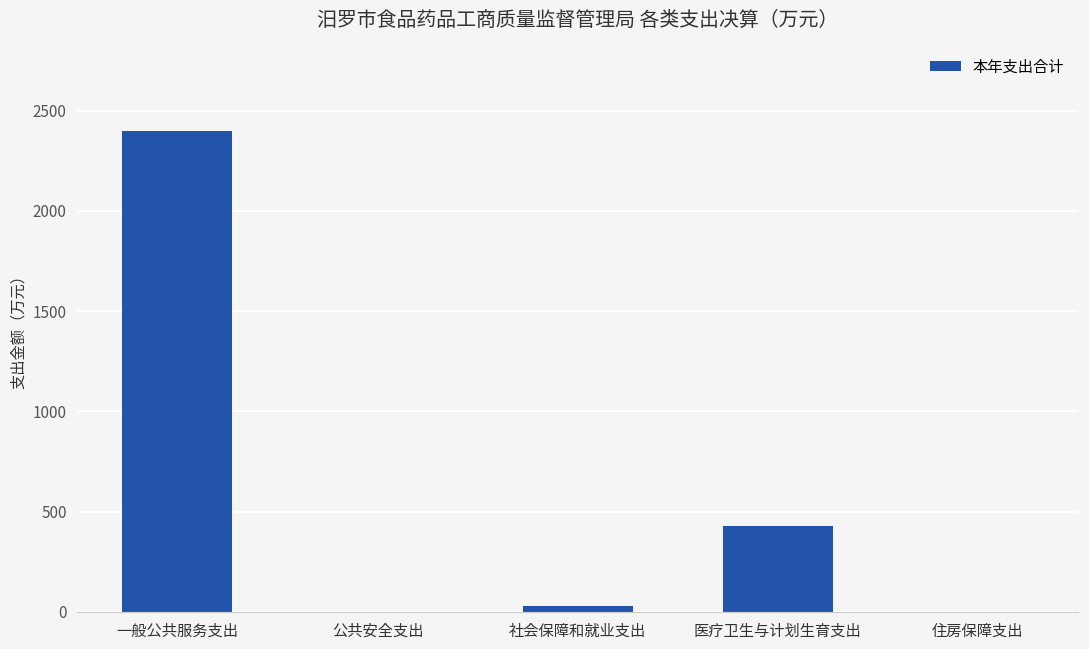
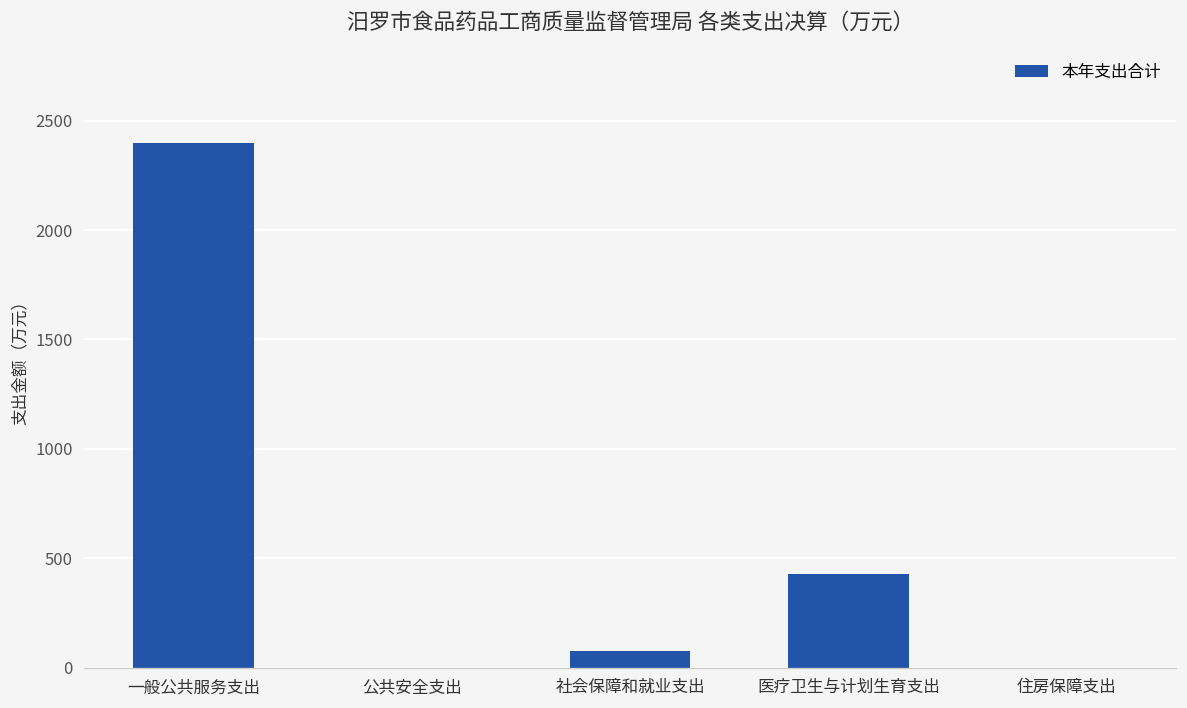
  {
    "一般公共服务支出": 2400,
-   "社会保障和就业支出": 30,
+   "社会保障和就业支出": 80,
    "医疗卫生与计划生育支出": 430
  }
